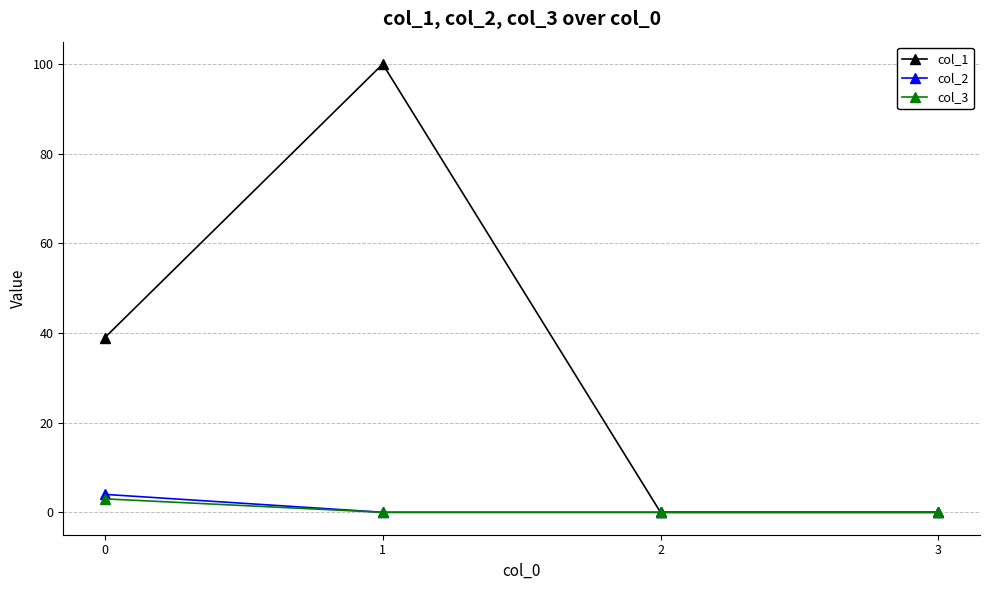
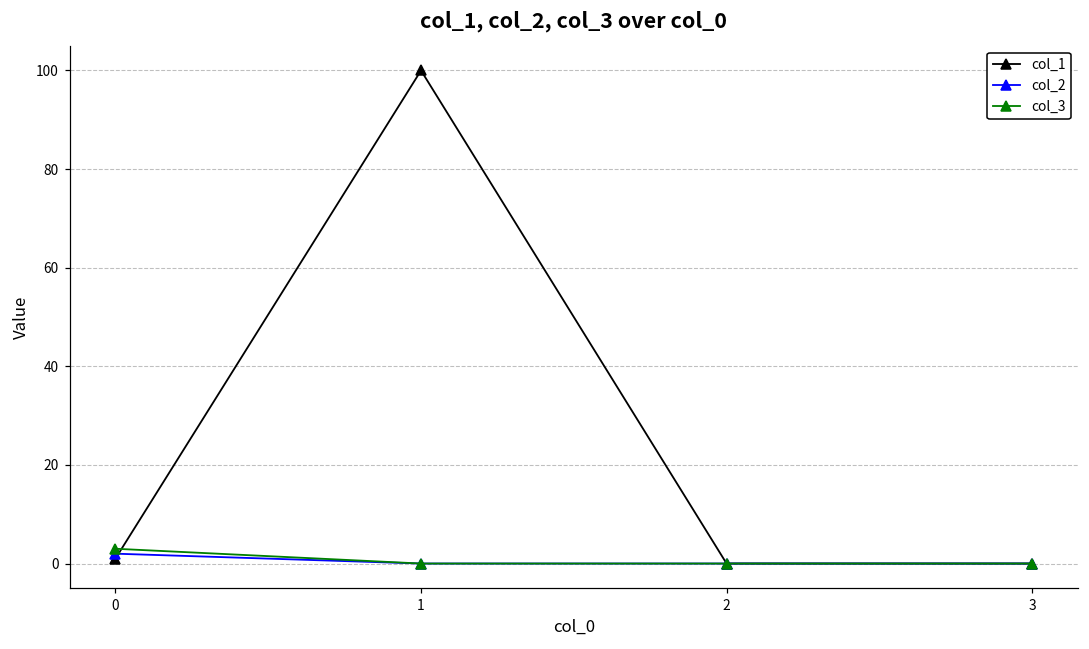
  {
    "col_1": {
-     "0": 39,
+     "0": 1,
      "1": 100
    },
    "col_2": {
-     "0": 4
+     "0": 2
    },
    "col_3": {
      "0": 3
    }
  }
